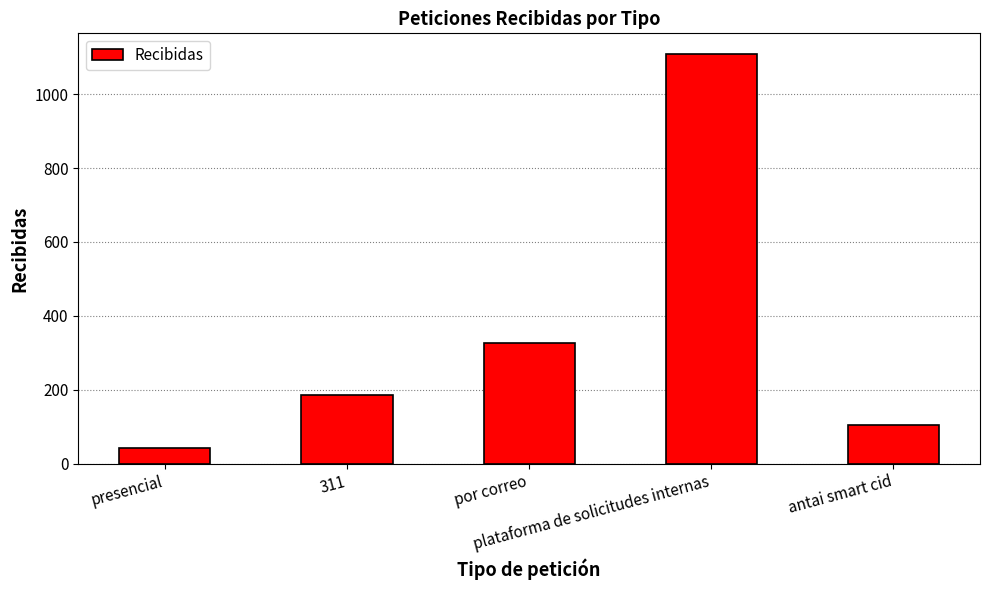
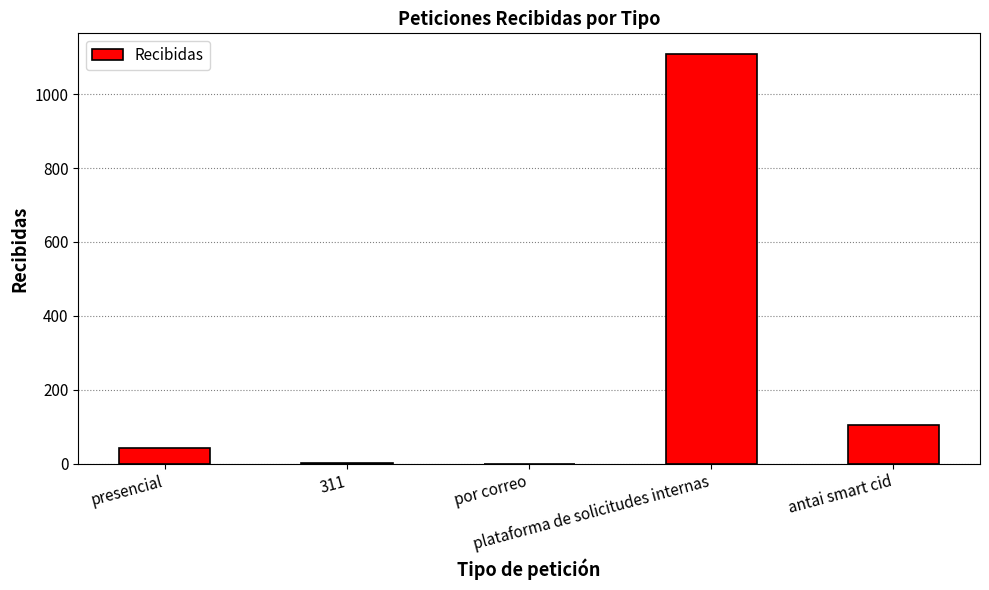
  {
    "presencial": 40,
-   "311": 190,
-   "por correo": 330,
+   "311": 0,
+   "por correo": 0,
    "plataforma de solicitudes internas": 1110,
    "antai smart cid": 100
  }
